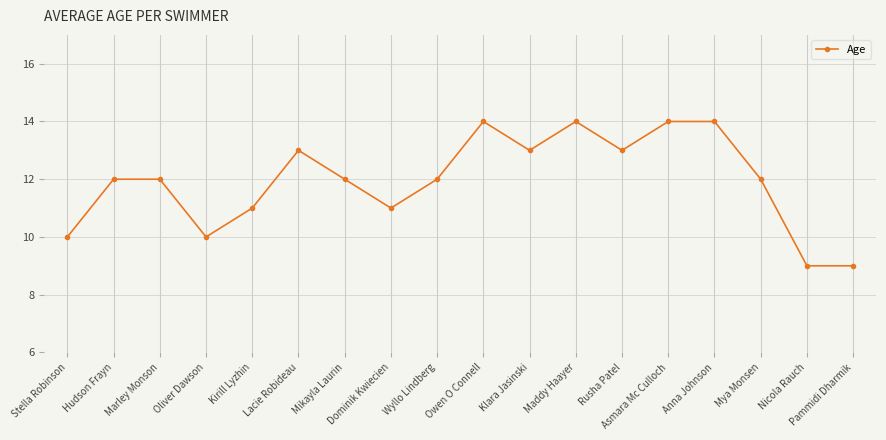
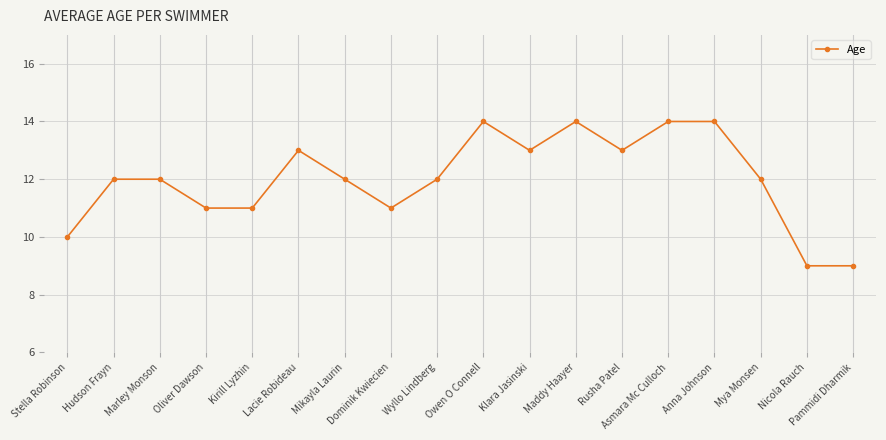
  {
    "Stella Robinson": 10,
    "Hudson Frayn": 12,
    "Marley Monson": 12,
-   "Oliver Dawson": 10,
+   "Oliver Dawson": 11,
    "Kirill Lyzhin": 11,
    "Lacie Robideau": 13,
    "Mikayla Laurin": 12,
    "Dominik Kwiecien": 11,
    "Wyllo Lindberg": 12,
    "Owen O Connell": 14,
    "Klara Jasinski": 13,
    "Maddy Haayer": 14,
    "Rusha Patel": 13,
    "Asmara Mc Culloch": 14,
    "Anna Johnson": 14,
    "Mya Monsen": 12,
    "Nicola Rauch": 9,
    "Pammidi Dharmik": 9
  }
